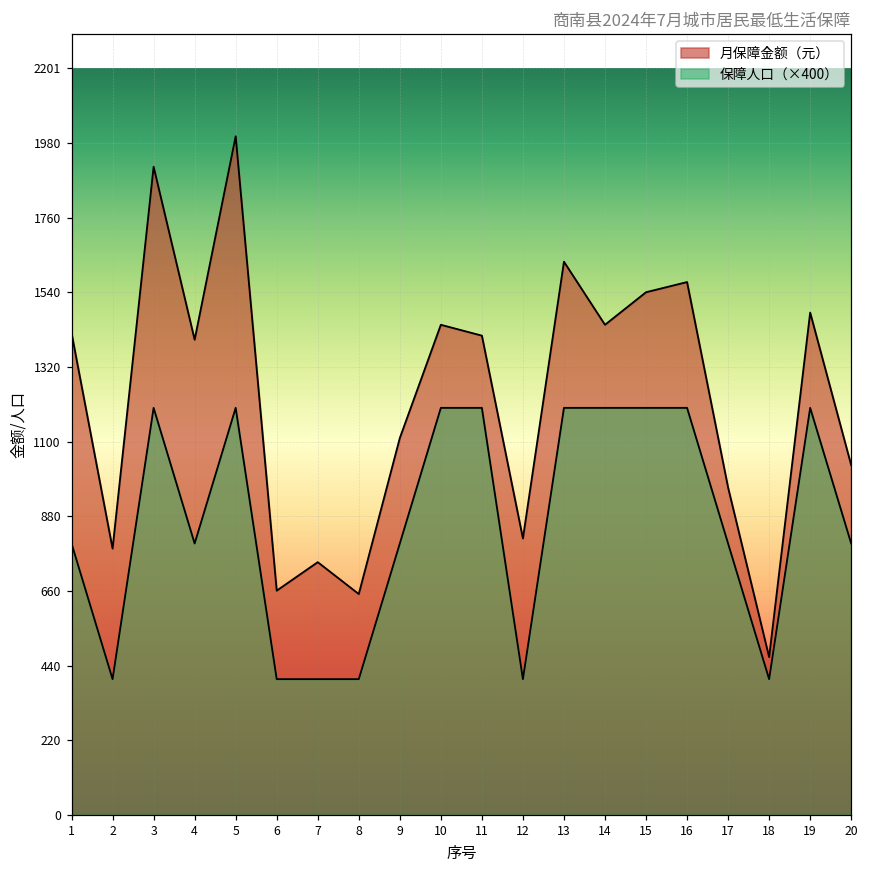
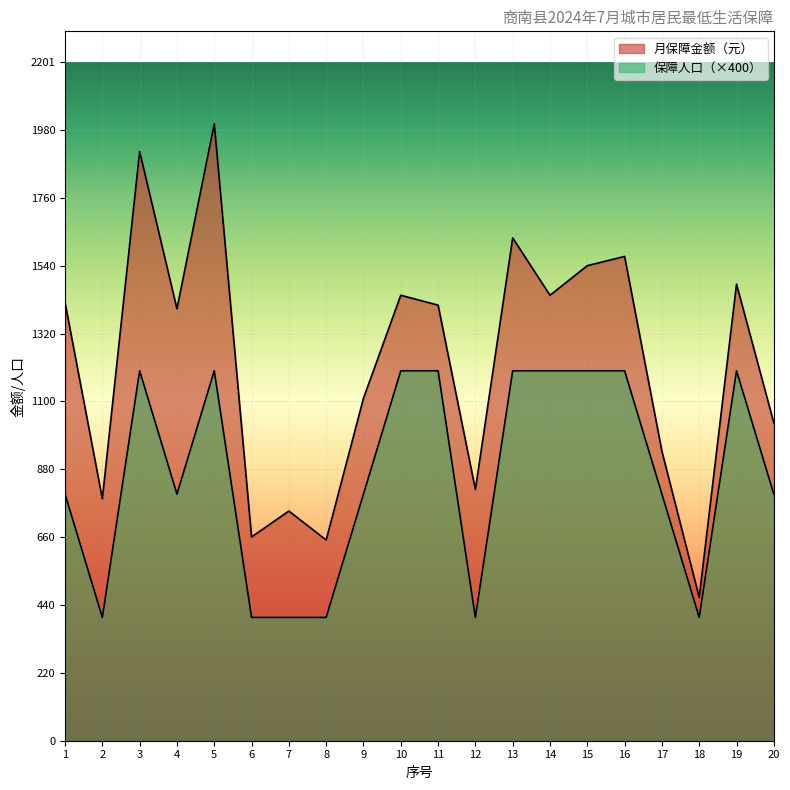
  {
    "月保障金额（元）": {
      "1": 1420,
      "2": 790,
      "3": 1910,
      "4": 1400,
      "5": 2000,
      "6": 660,
      "7": 750,
      "8": 650,
      "9": 1110,
      "10": 1450,
      "11": 1410,
      "12": 820,
      "13": 1630,
      "14": 1450,
      "15": 1540,
      "16": 1570,
-     "17": 970,
+     "17": 940,
      "18": 470,
      "19": 1480,
      "20": 1030
    },
    "保障人口（×400）": {
      "1": 800,
      "2": 400,
      "3": 1200,
      "4": 800,
      "5": 1200,
      "6": 400,
      "7": 400,
      "8": 400,
      "9": 800,
      "10": 1200,
      "11": 1200,
      "12": 400,
      "13": 1200,
      "14": 1200,
      "15": 1200,
      "16": 1200,
      "17": 800,
      "18": 400,
      "19": 1200,
      "20": 800
    }
  }
